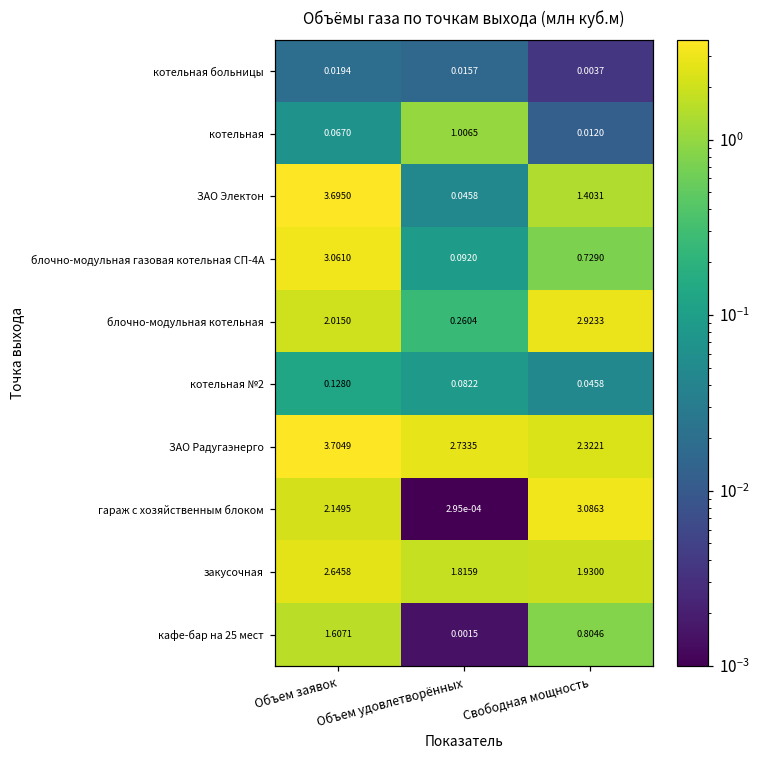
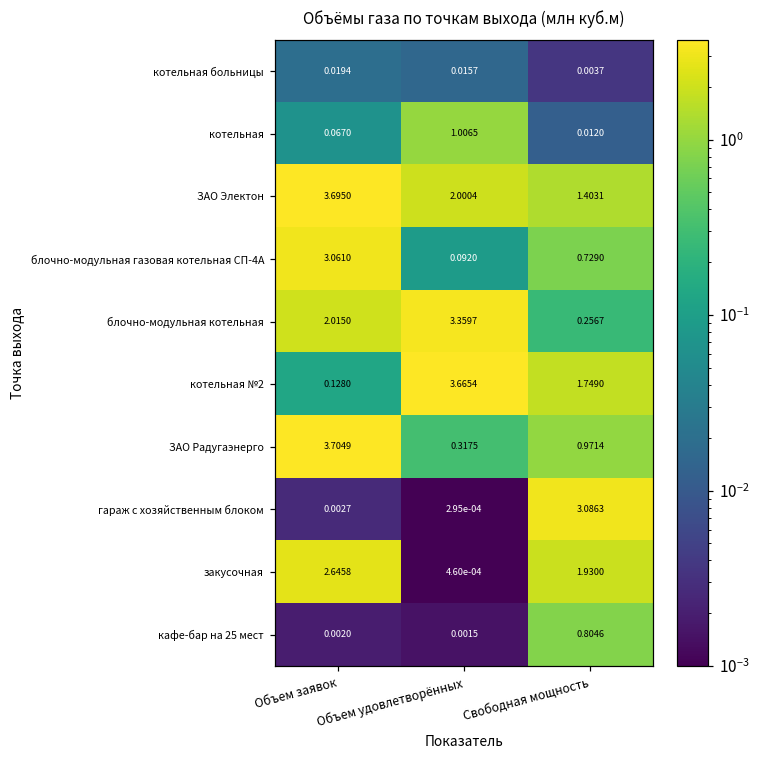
  {
    "котельная больницы": {
      "Объем заявок": "0.0194",
      "Объем удовлетворённых": "0.0157",
      "Свободная мощность": "0.0037"
    },
    "котельная": {
      "Объем заявок": "0.0670",
      "Объем удовлетворённых": "1.0065",
      "Свободная мощность": "0.0120"
    },
    "ЗАО Электон": {
      "Объем заявок": "3.6950",
-     "Объем удовлетворённых": "0.0458",
+     "Объем удовлетворённых": "2.0004",
      "Свободная мощность": "1.4031"
    },
    "блочно-модульная газовая котельная СП-4А": {
      "Объем заявок": "3.0610",
      "Объем удовлетворённых": "0.0920",
      "Свободная мощность": "0.7290"
    },
    "блочно-модульная котельная": {
      "Объем заявок": "2.0150",
-     "Объем удовлетворённых": "0.2604",
-     "Свободная мощность": "2.9233"
+     "Объем удовлетворённых": "3.3597",
+     "Свободная мощность": "0.2567"
    },
    "котельная №2": {
      "Объем заявок": "0.1280",
-     "Объем удовлетворённых": "0.0822",
-     "Свободная мощность": "0.0458"
+     "Объем удовлетворённых": "3.6654",
+     "Свободная мощность": "1.7490"
    },
    "ЗАО Радугаэнерго": {
      "Объем заявок": "3.7049",
-     "Объем удовлетворённых": "2.7335",
-     "Свободная мощность": "2.3221"
+     "Объем удовлетворённых": "0.3175",
+     "Свободная мощность": "0.9714"
    },
    "гараж с хозяйственным блоком": {
-     "Объем заявок": "2.1495",
+     "Объем заявок": "0.0027",
      "Объем удовлетворённых": "2.95e-04",
      "Свободная мощность": "3.0863"
    },
    "закусочная": {
      "Объем заявок": "2.6458",
-     "Объем удовлетворённых": "1.8159",
+     "Объем удовлетворённых": "4.60e-04",
      "Свободная мощность": "1.9300"
    },
    "кафе-бар на 25 мест": {
-     "Объем заявок": "1.6071",
+     "Объем заявок": "0.0020",
      "Объем удовлетворённых": "0.0015",
      "Свободная мощность": "0.8046"
    }
  }
